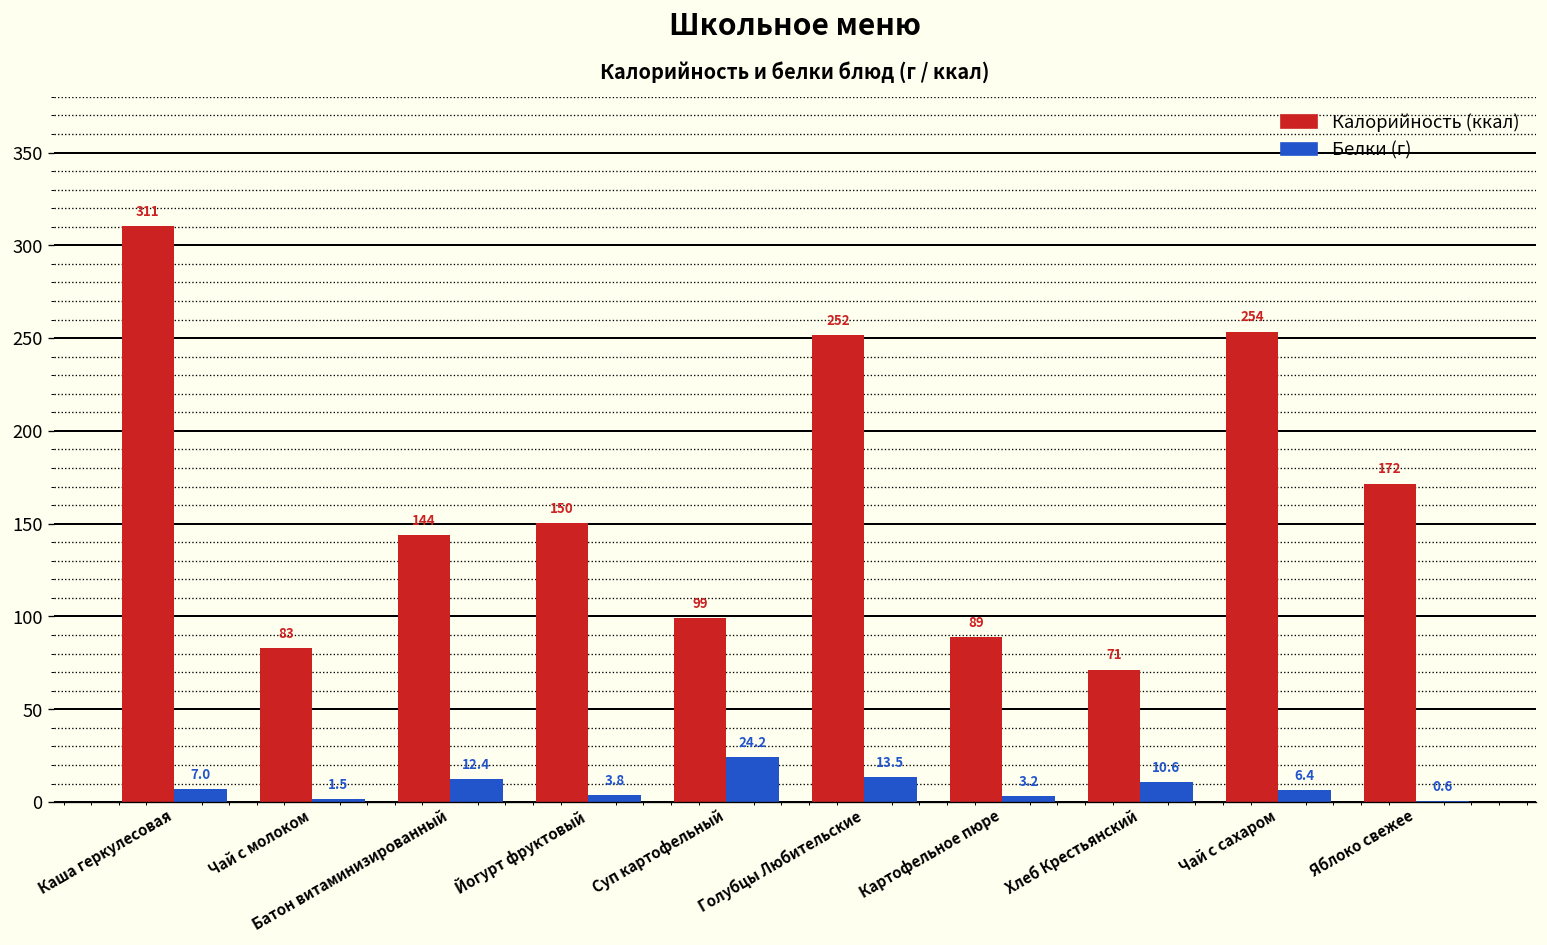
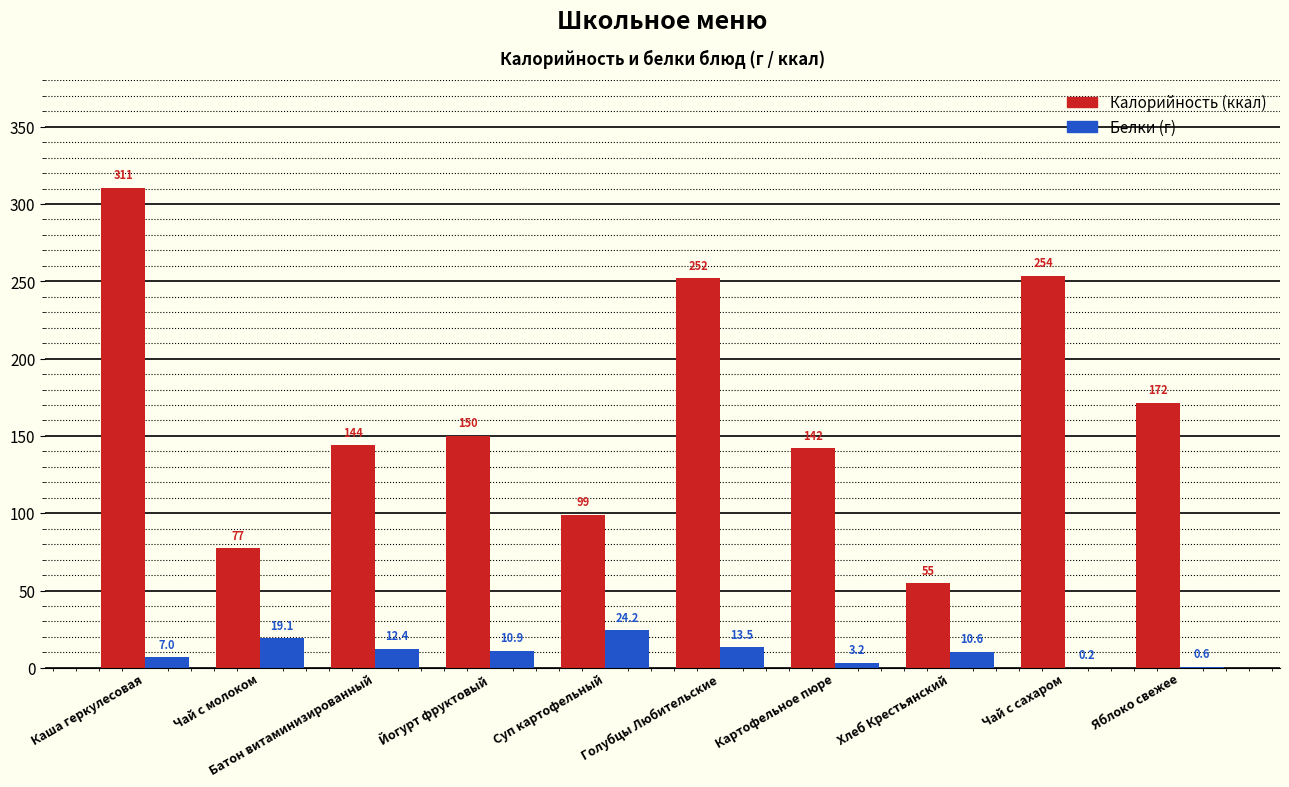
  {
    "Калорийность (ккал)": {
      "Каша геркулесовая": 311,
-     "Чай с молоком": 83,
+     "Чай с молоком": 77,
      "Батон витаминизированный": 144,
      "Йогурт фруктовый": 150,
      "Суп картофельный": 99,
      "Голубцы Любительские": 252,
-     "Картофельное пюре": 89,
-     "Хлеб Крестьянский": 71,
+     "Картофельное пюре": 142,
+     "Хлеб Крестьянский": 55,
      "Чай с сахаром": 254,
      "Яблоко свежее": 172
    },
    "Белки (г)": {
      "Каша геркулесовая": 7.0,
-     "Чай с молоком": 1.5,
+     "Чай с молоком": 19.1,
      "Батон витаминизированный": 12.4,
-     "Йогурт фруктовый": 3.8,
+     "Йогурт фруктовый": 10.9,
      "Суп картофельный": 24.2,
      "Голубцы Любительские": 13.5,
      "Картофельное пюре": 3.2,
      "Хлеб Крестьянский": 10.6,
-     "Чай с сахаром": 6.4,
+     "Чай с сахаром": 0.2,
      "Яблоко свежее": 0.6
    }
  }
